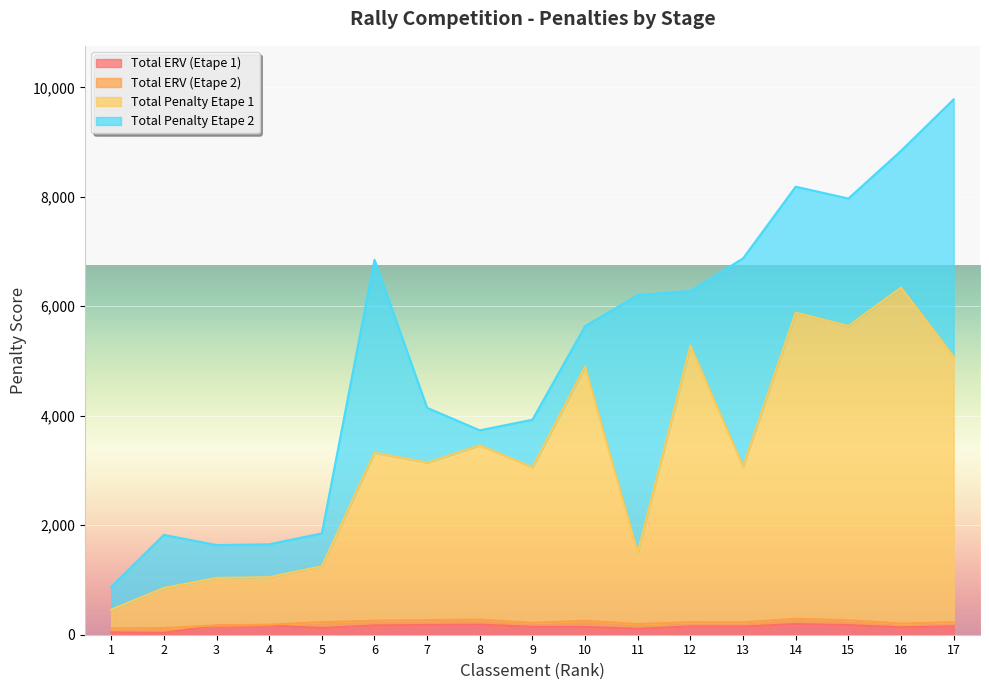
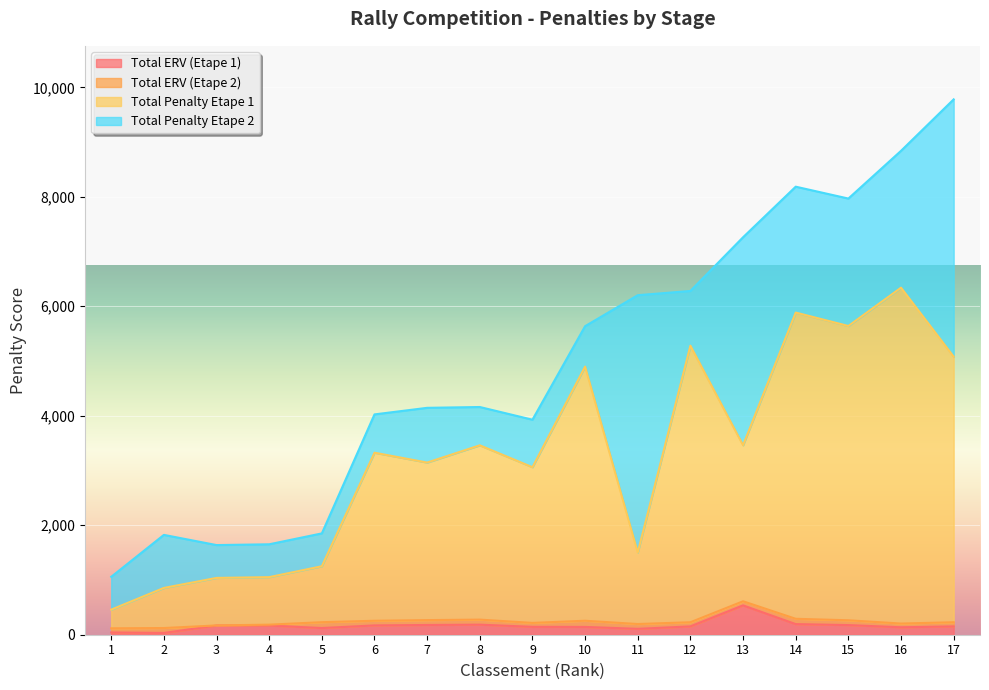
  {
    "Total ERV (Etape 1)": {
      "1": "0",
      "2": "0",
      "5": "100",
      "6": "200",
      "7": "200",
      "8": "200",
      "9": "100",
      "10": "100",
      "11": "100",
      "12": "200",
-     "13": "200",
+     "13": "500",
      "14": "200",
      "15": "200",
      "16": "100",
      "17": "200"
    },
    "Total Penalty Etape 2": {
-     "1": "400",
+     "1": "600",
      "2": "1,000",
      "3": "600",
      "4": "600",
      "5": "600",
-     "6": "3,500",
+     "6": "700",
      "7": "1,000",
-     "8": "300",
+     "8": "700",
      "9": "900",
      "10": "700",
      "11": "4,700",
      "12": "1,000",
      "13": "3,800",
      "14": "2,300",
      "15": "2,300",
      "16": "2,500",
      "17": "4,700"
    }
  }
